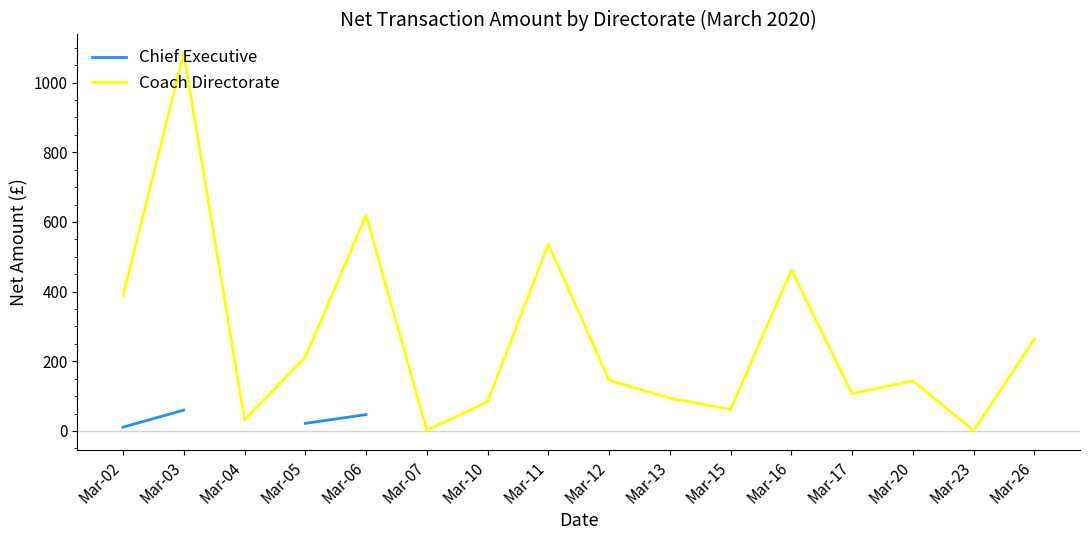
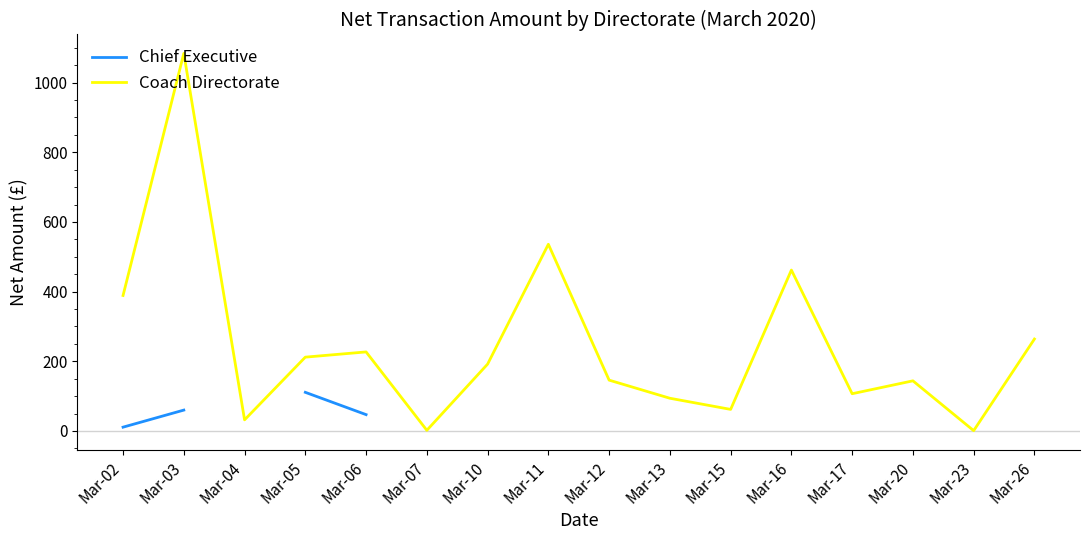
  {
    "Chief Executive": {
      "Mar-02": 10,
      "Mar-03": 60,
-     "Mar-05": 20,
+     "Mar-05": 110,
      "Mar-06": 50,
      "Mar-26": 10
    },
    "Coach Directorate": {
      "Mar-02": 390,
      "Mar-03": 1080,
      "Mar-04": 30,
      "Mar-05": 210,
-     "Mar-06": 620,
+     "Mar-06": 230,
      "Mar-07": 0,
-     "Mar-10": 80,
+     "Mar-10": 190,
      "Mar-11": 540,
      "Mar-12": 150,
      "Mar-13": 90,
      "Mar-15": 60,
      "Mar-16": 460,
      "Mar-17": 110,
      "Mar-20": 140,
      "Mar-23": 0,
      "Mar-26": 260
    }
  }
